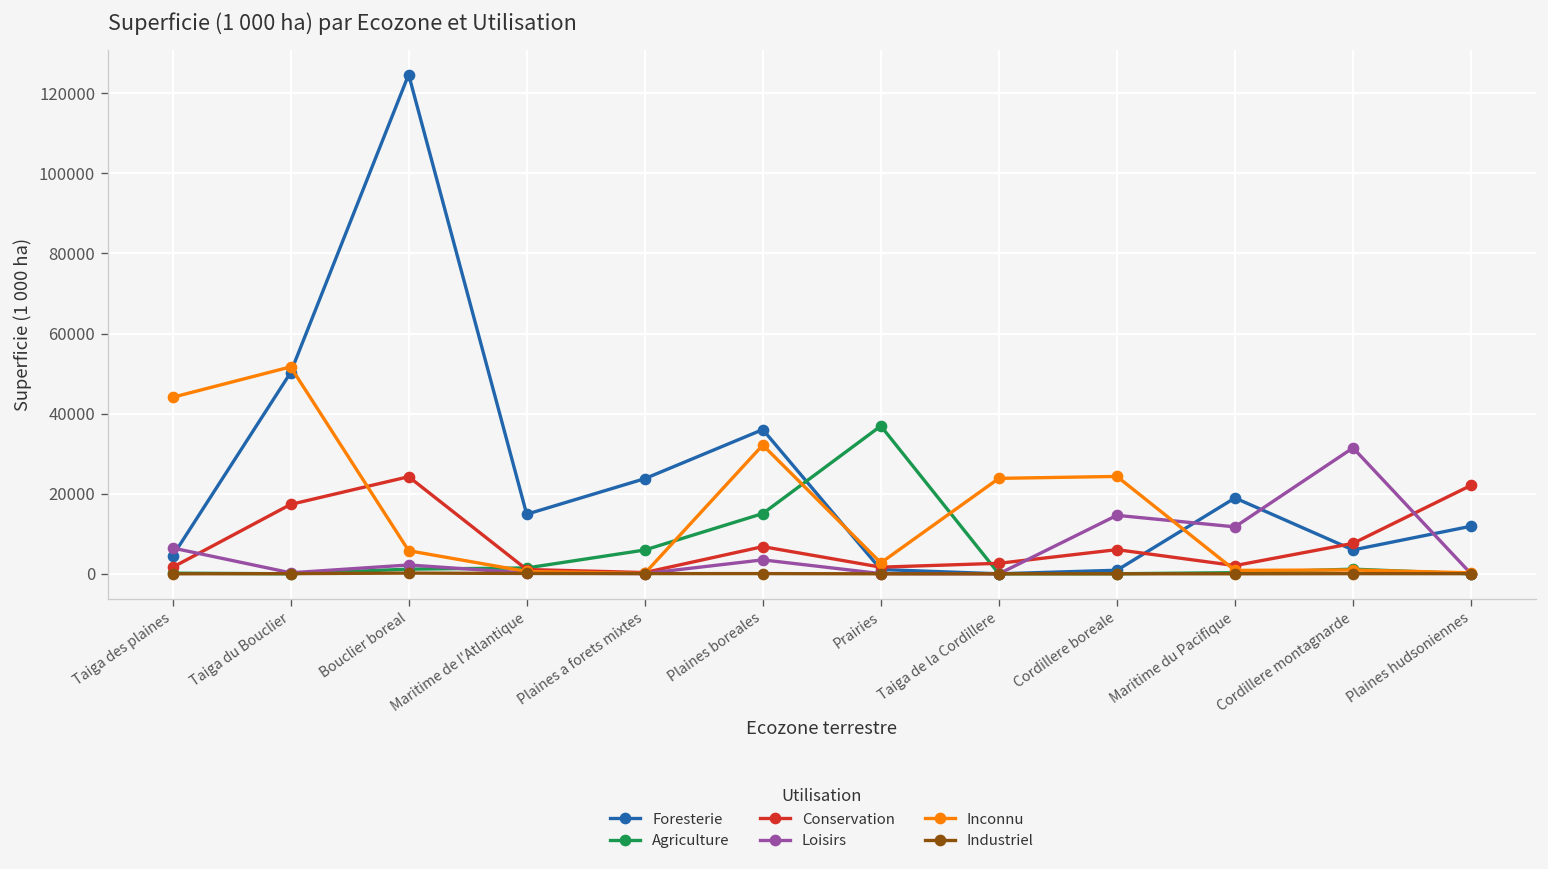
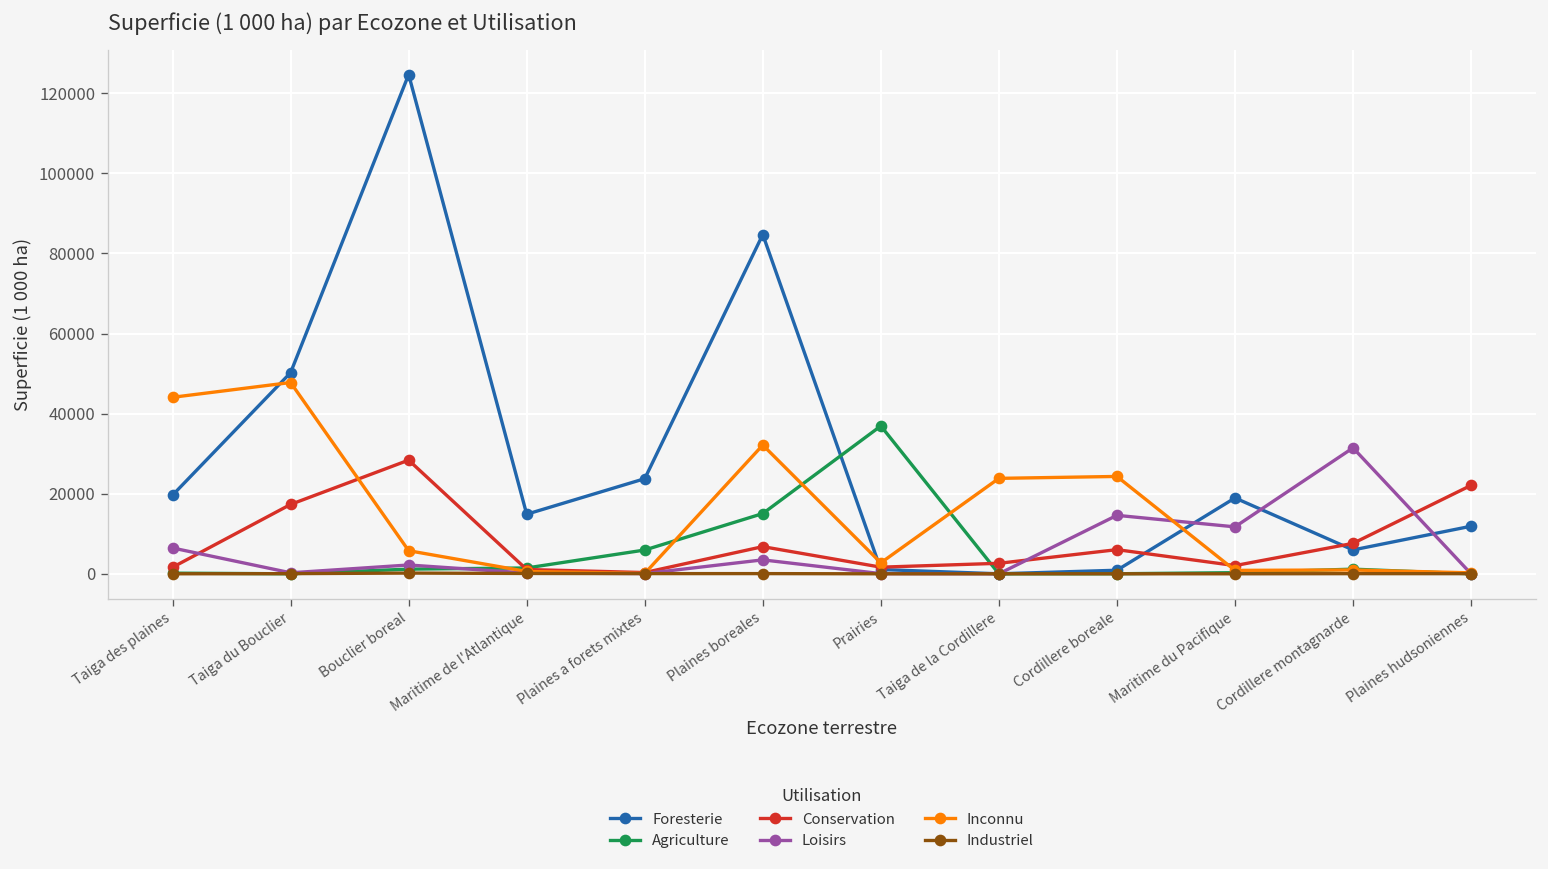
  {
    "Foresterie": {
-     "Taiga des plaines": 4000,
+     "Taiga des plaines": 20000,
      "Taiga du Bouclier": 50000,
      "Bouclier boreal": 125000,
      "Maritime de l'Atlantique": 15000,
      "Plaines a forets mixtes": 24000,
-     "Plaines boreales": 36000,
+     "Plaines boreales": 85000,
      "Cordillere boreale": 1000,
      "Maritime du Pacifique": 19000,
      "Cordillere montagnarde": 6000,
      "Plaines hudsoniennes": 12000
    },
    "Agriculture": {
      "Bouclier boreal": 1000,
      "Plaines a forets mixtes": 6000,
      "Plaines boreales": 15000,
      "Prairies": 37000
    },
    "Conservation": {
      "Taiga des plaines": 2000,
      "Taiga du Bouclier": 17000,
-     "Bouclier boreal": 24000,
+     "Bouclier boreal": 28000,
      "Plaines boreales": 7000,
      "Taiga de la Cordillere": 3000,
      "Cordillere boreale": 6000,
      "Maritime du Pacifique": 2000,
      "Cordillere montagnarde": 8000,
      "Plaines hudsoniennes": 22000
    },
    "Loisirs": {
      "Taiga des plaines": 6000,
      "Bouclier boreal": 2000,
      "Plaines boreales": 3000,
      "Cordillere boreale": 15000,
      "Maritime du Pacifique": 12000,
      "Cordillere montagnarde": 31000
    },
    "Inconnu": {
      "Taiga des plaines": 44000,
-     "Taiga du Bouclier": 52000,
+     "Taiga du Bouclier": 48000,
      "Bouclier boreal": 6000,
      "Plaines boreales": 32000,
      "Prairies": 3000,
      "Taiga de la Cordillere": 24000,
      "Cordillere boreale": 24000
    },
    "Industriel": {
      "Bouclier boreal": 0,
      "Plaines boreales": 0,
      "Cordillere montagnarde": 0
    }
  }
